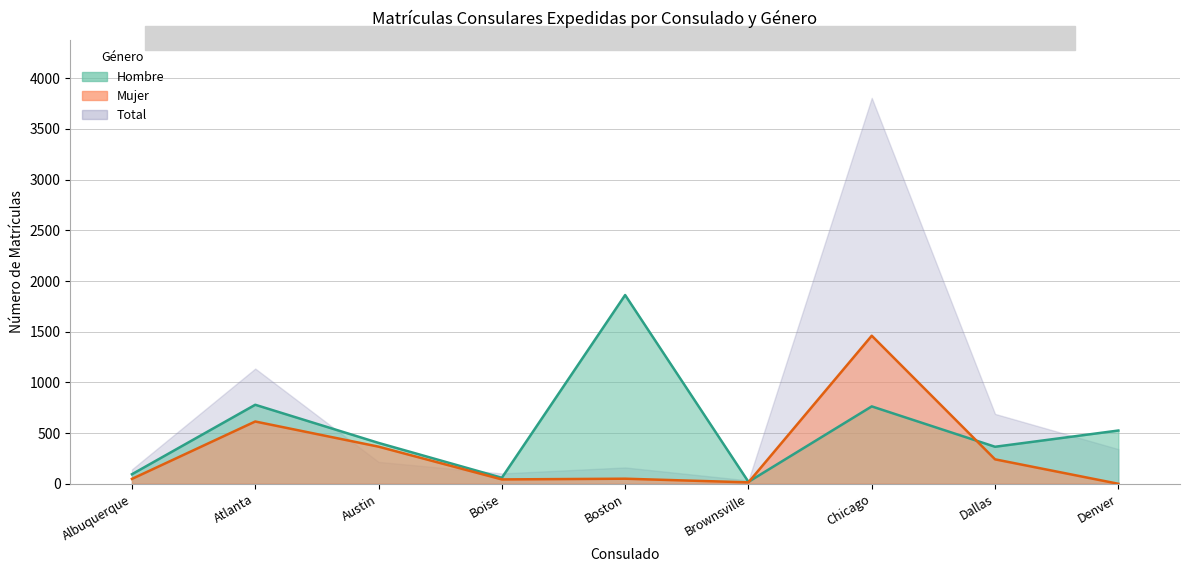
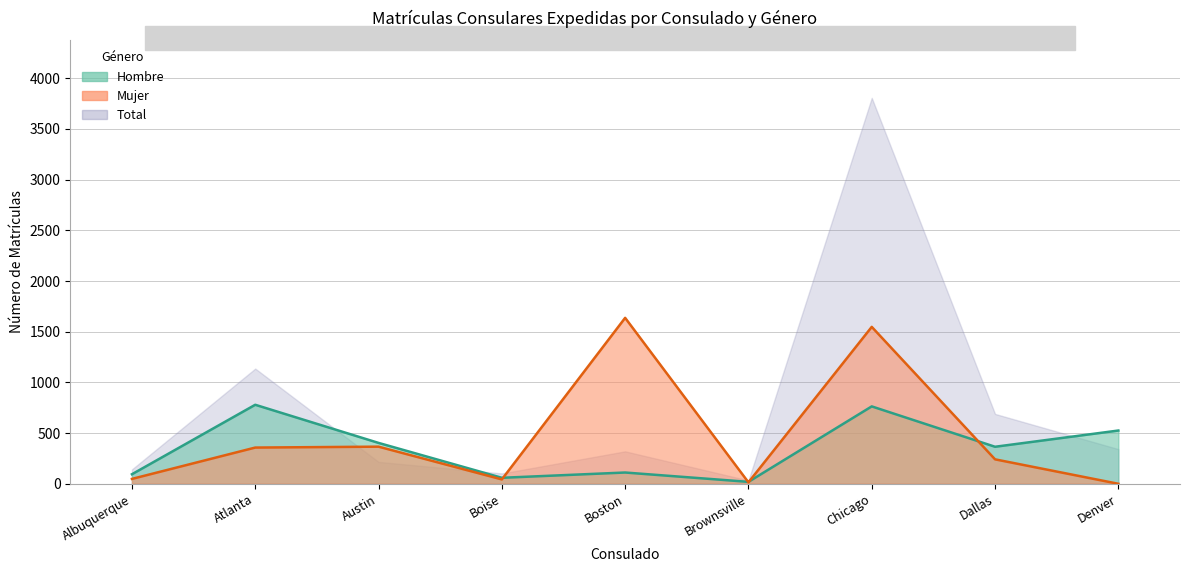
  {
    "Total": {
      "Albuquerque": 140,
      "Atlanta": 1140,
      "Austin": 220,
      "Boise": 100,
-     "Boston": 160,
+     "Boston": 320,
      "Chicago": 3810,
      "Dallas": 690,
      "Denver": 340
    },
    "Hombre": {
      "Albuquerque": 90,
      "Atlanta": 780,
      "Austin": 400,
-     "Boston": 1860,
+     "Boston": 110,
      "Chicago": 760,
      "Dallas": 370,
      "Denver": 530
    },
    "Mujer": {
      "Albuquerque": 50,
-     "Atlanta": 610,
+     "Atlanta": 360,
      "Austin": 370,
-     "Boston": 50,
-     "Chicago": 1460,
+     "Boston": 1640,
+     "Chicago": 1550,
      "Dallas": 240,
      "Denver": 0
    }
  }
